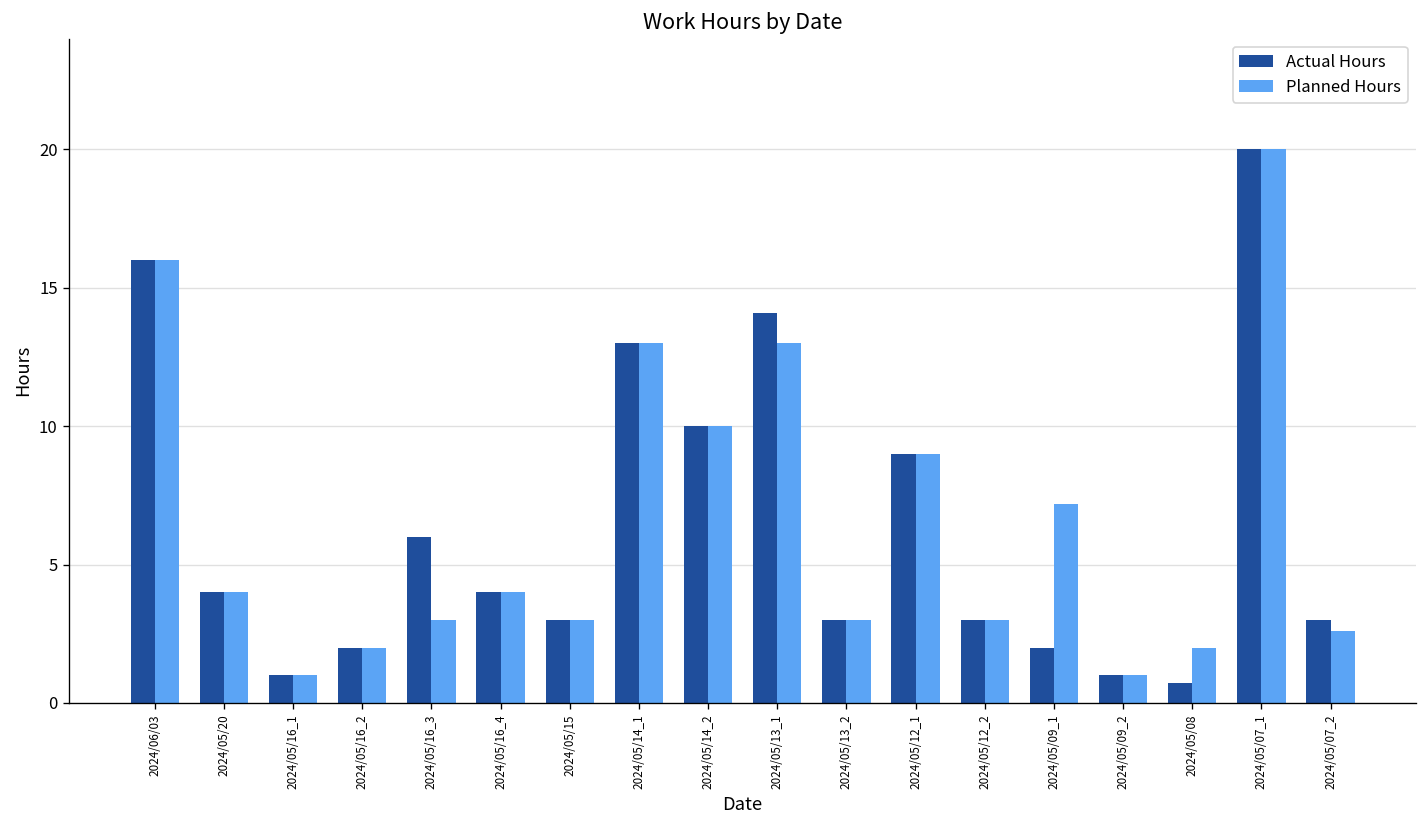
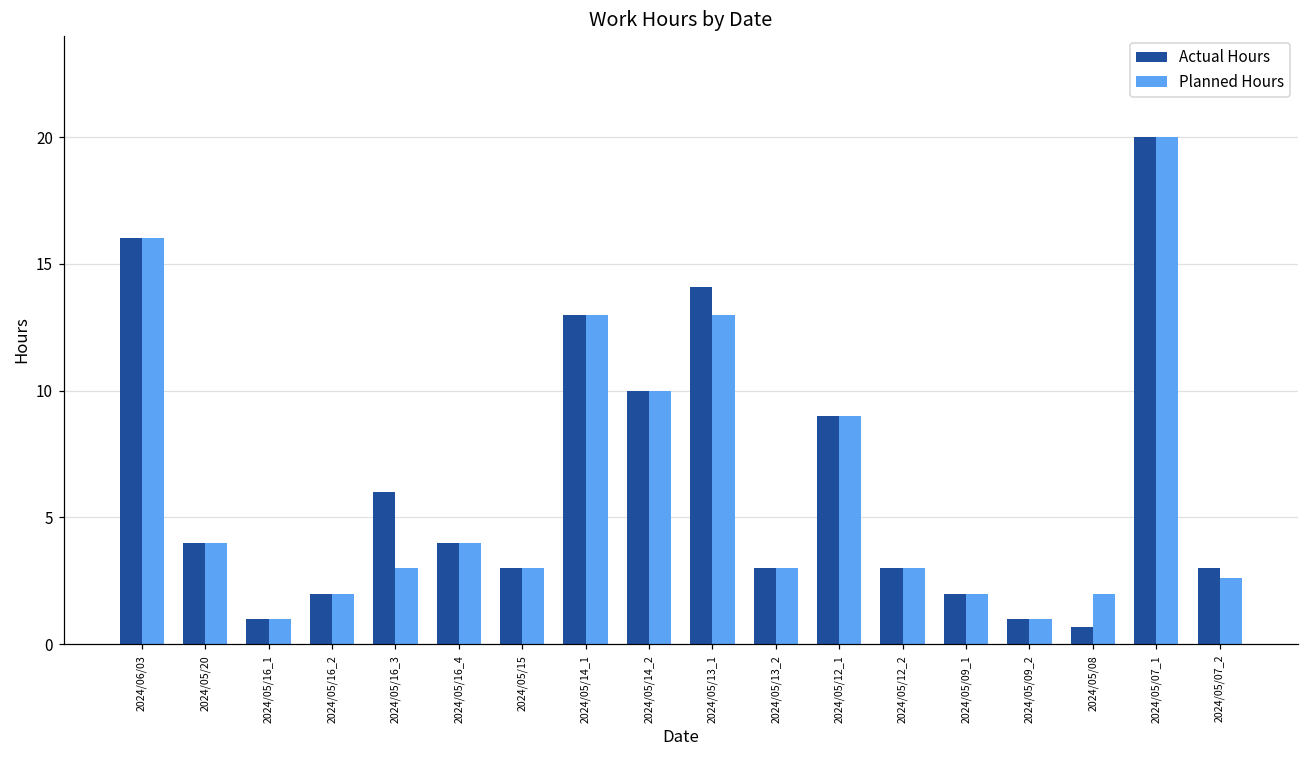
  {
    "Actual Hours": {
      "2024/06/03": 16.0,
      "2024/05/20": 4.0,
      "2024/05/16_1": 1.0,
      "2024/05/16_2": 2.0,
      "2024/05/16_3": 6.0,
      "2024/05/16_4": 4.0,
      "2024/05/15": 3.0,
      "2024/05/14_1": 13.0,
      "2024/05/14_2": 10.0,
      "2024/05/13_1": 14.1,
      "2024/05/13_2": 3.0,
      "2024/05/12_1": 9.0,
      "2024/05/12_2": 3.0,
      "2024/05/09_1": 2.0,
      "2024/05/09_2": 1.0,
      "2024/05/08": 0.7,
      "2024/05/07_1": 20.0,
      "2024/05/07_2": 3.0
    },
    "Planned Hours": {
      "2024/06/03": 16.0,
      "2024/05/20": 4.0,
      "2024/05/16_1": 1.0,
      "2024/05/16_2": 2.0,
      "2024/05/16_3": 3.0,
      "2024/05/16_4": 4.0,
      "2024/05/15": 3.0,
      "2024/05/14_1": 13.0,
      "2024/05/14_2": 10.0,
      "2024/05/13_1": 13.0,
      "2024/05/13_2": 3.0,
      "2024/05/12_1": 9.0,
      "2024/05/12_2": 3.0,
-     "2024/05/09_1": 7.2,
+     "2024/05/09_1": 2.0,
      "2024/05/09_2": 1.0,
      "2024/05/08": 2.0,
      "2024/05/07_1": 20.0,
      "2024/05/07_2": 2.6
    }
  }
